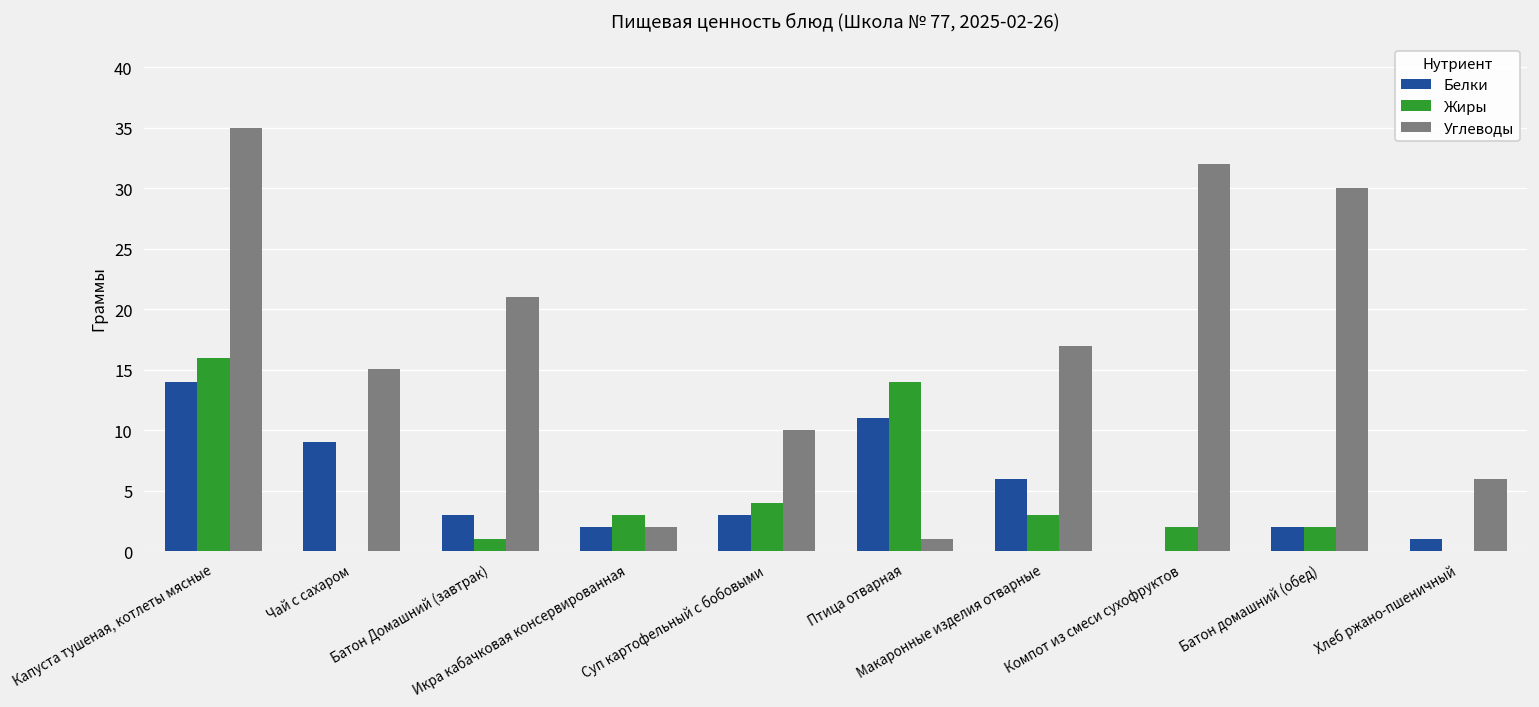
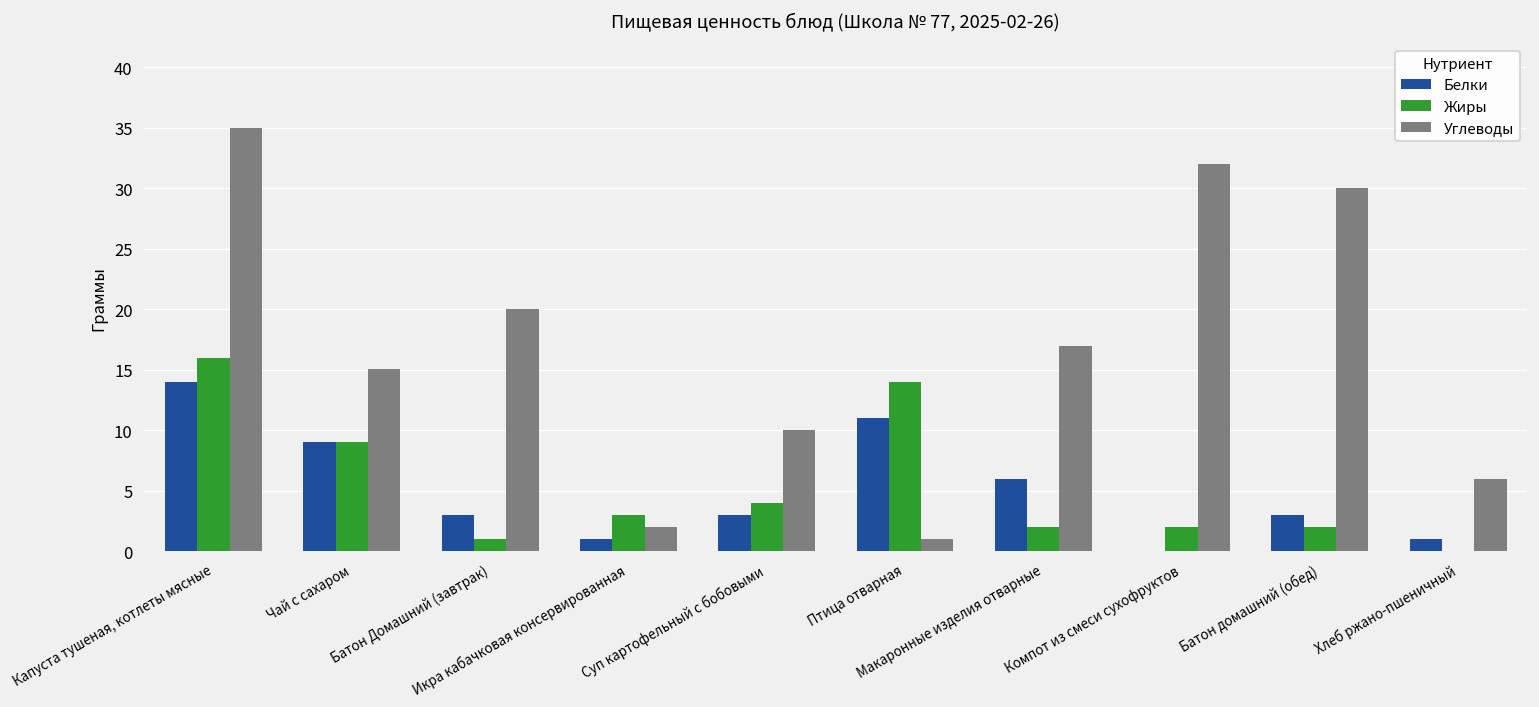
  {
    "Белки": {
      "Капуста тушеная, котлеты мясные": 14,
      "Чай с сахаром": 9,
      "Батон Домашний (завтрак)": 3,
-     "Икра кабачковая консервированная": 2,
+     "Икра кабачковая консервированная": 1,
      "Суп картофельный с бобовыми": 3,
      "Птица отварная": 11,
      "Макаронные изделия отварные": 6,
      "Компот из смеси сухофруктов": 0,
-     "Батон домашний (обед)": 2,
+     "Батон домашний (обед)": 3,
      "Хлеб ржано-пшеничный": 1
    },
    "Жиры": {
      "Капуста тушеная, котлеты мясные": 16,
-     "Чай с сахаром": 0,
+     "Чай с сахаром": 9,
      "Батон Домашний (завтрак)": 1,
      "Икра кабачковая консервированная": 3,
      "Суп картофельный с бобовыми": 4,
      "Птица отварная": 14,
-     "Макаронные изделия отварные": 3,
+     "Макаронные изделия отварные": 2,
      "Компот из смеси сухофруктов": 2,
      "Батон домашний (обед)": 2,
      "Хлеб ржано-пшеничный": 0
    },
    "Углеводы": {
      "Капуста тушеная, котлеты мясные": 35,
      "Чай с сахаром": 15,
-     "Батон Домашний (завтрак)": 21,
+     "Батон Домашний (завтрак)": 20,
      "Икра кабачковая консервированная": 2,
      "Суп картофельный с бобовыми": 10,
      "Птица отварная": 1,
      "Макаронные изделия отварные": 17,
      "Компот из смеси сухофруктов": 32,
      "Батон домашний (обед)": 30,
      "Хлеб ржано-пшеничный": 6
    }
  }
